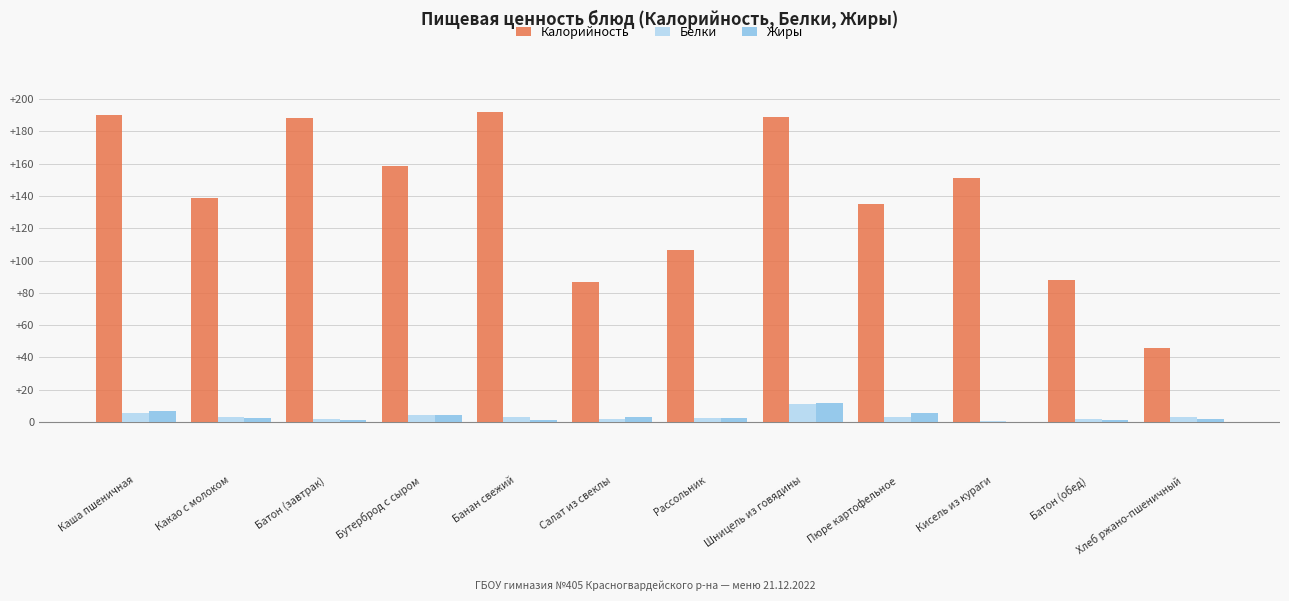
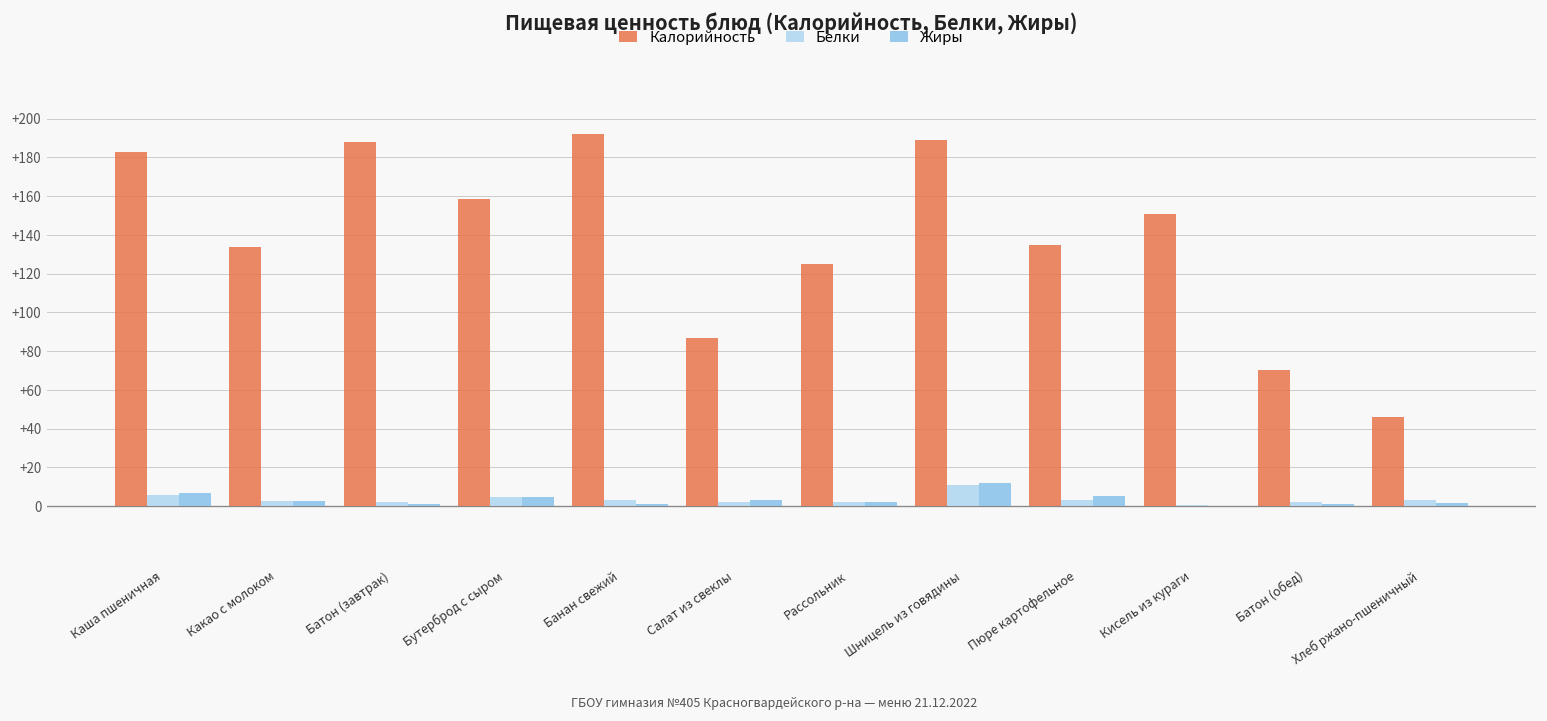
  {
    "Калорийность": {
-     "Каша пшеничная": "+190",
-     "Какао с молоком": "+139",
+     "Каша пшеничная": "+183",
+     "Какао с молоком": "+134",
      "Батон (завтрак)": "+188",
      "Бутерброд с сыром": "+159",
      "Банан свежий": "+192",
      "Салат из свеклы": "+87",
-     "Рассольник": "+106",
+     "Рассольник": "+125",
      "Шницель из говядины": "+189",
      "Пюре картофельное": "+135",
      "Кисель из кураги": "+151",
-     "Батон (обед)": "+88",
+     "Батон (обед)": "+70",
      "Хлеб ржано-пшеничный": "+46"
    }
  }
